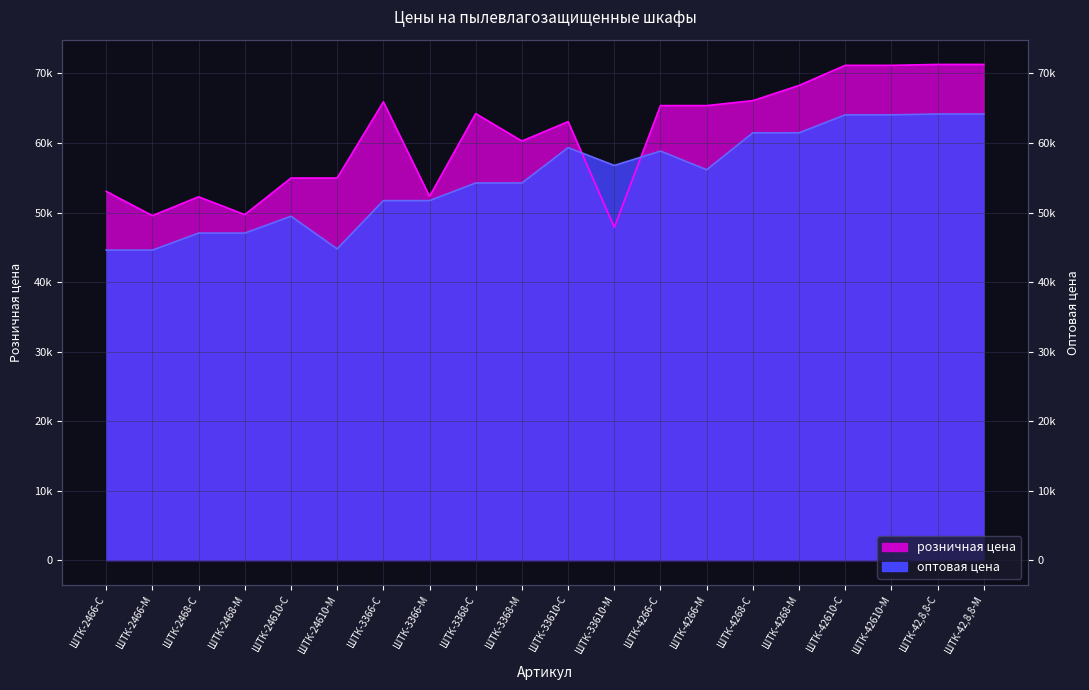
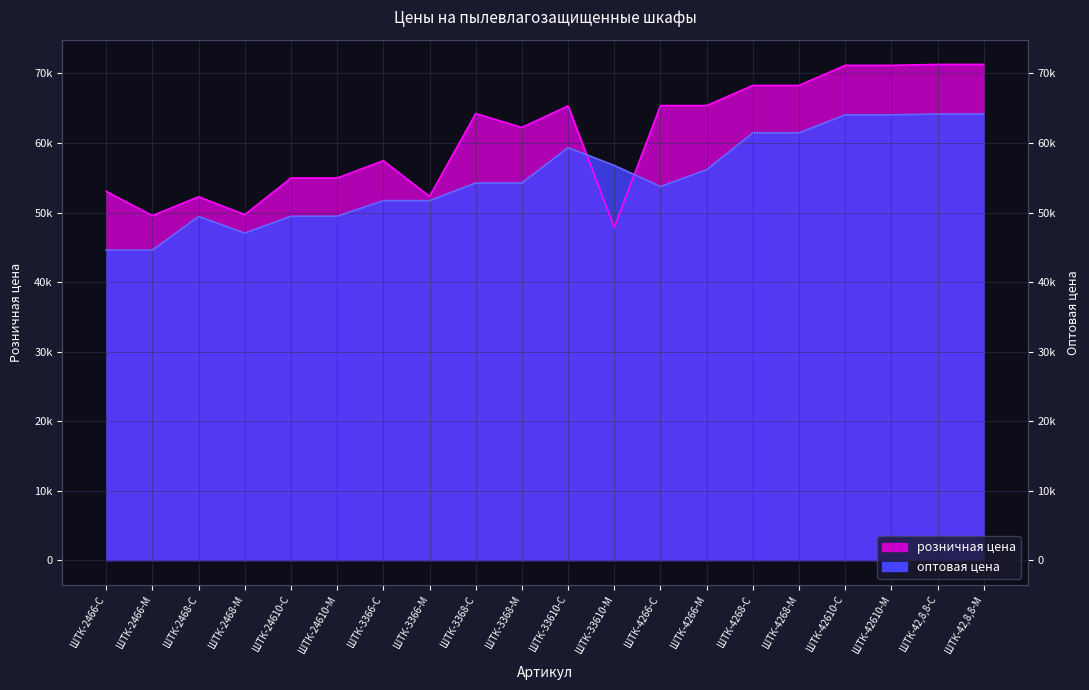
  {
    "розничная цена": {
      "ШТК-2466-С": 53000,
      "ШТК-2466-М": 50000,
      "ШТК-2468-С": 52000,
      "ШТК-2468-М": 50000,
      "ШТК-24610-С": 55000,
      "ШТК-24610-М": 55000,
-     "ШТК-3366-С": 66000,
+     "ШТК-3366-С": 57000,
      "ШТК-3366-М": 52000,
      "ШТК-3368-С": 64000,
-     "ШТК-3368-М": 60000,
-     "ШТК-33610-С": 63000,
+     "ШТК-3368-М": 62000,
+     "ШТК-33610-С": 65000,
      "ШТК-33610-М": 48000,
      "ШТК-4266-С": 65000,
      "ШТК-4266-М": 65000,
-     "ШТК-4268-С": 66000,
+     "ШТК-4268-С": 68000,
      "ШТК-4268-М": 68000,
      "ШТК-42610-С": 71000,
      "ШТК-42610-М": 71000,
      "ШТК-42,8,8-С": 71000,
      "ШТК-42,8,8-М": 71000
    },
    "оптовая цена": {
      "ШТК-2466-С": 45000,
      "ШТК-2466-М": 45000,
-     "ШТК-2468-С": 47000,
+     "ШТК-2468-С": 49000,
      "ШТК-2468-М": 47000,
      "ШТК-24610-С": 49000,
-     "ШТК-24610-М": 45000,
+     "ШТК-24610-М": 49000,
      "ШТК-3366-С": 52000,
      "ШТК-3366-М": 52000,
      "ШТК-3368-С": 54000,
      "ШТК-3368-М": 54000,
      "ШТК-33610-С": 59000,
      "ШТК-33610-М": 57000,
-     "ШТК-4266-С": 59000,
+     "ШТК-4266-С": 54000,
      "ШТК-4266-М": 56000,
      "ШТК-4268-С": 61000,
      "ШТК-4268-М": 61000,
      "ШТК-42610-С": 64000,
      "ШТК-42610-М": 64000,
      "ШТК-42,8,8-С": 64000,
      "ШТК-42,8,8-М": 64000
    }
  }
